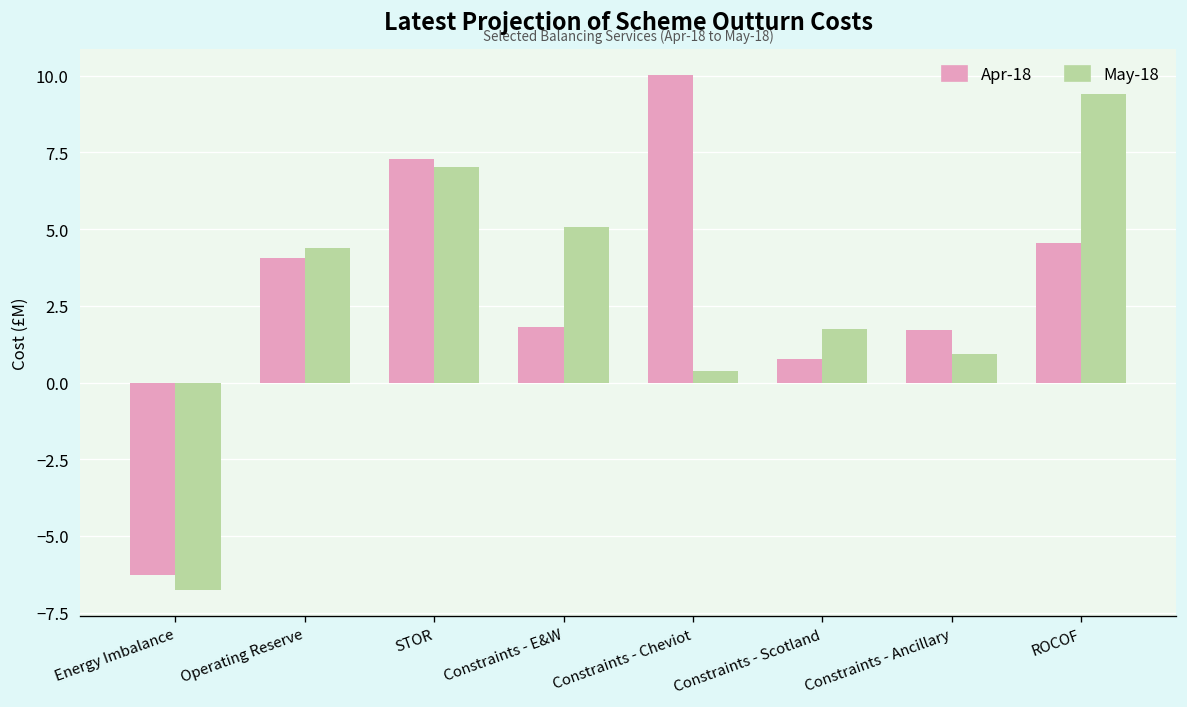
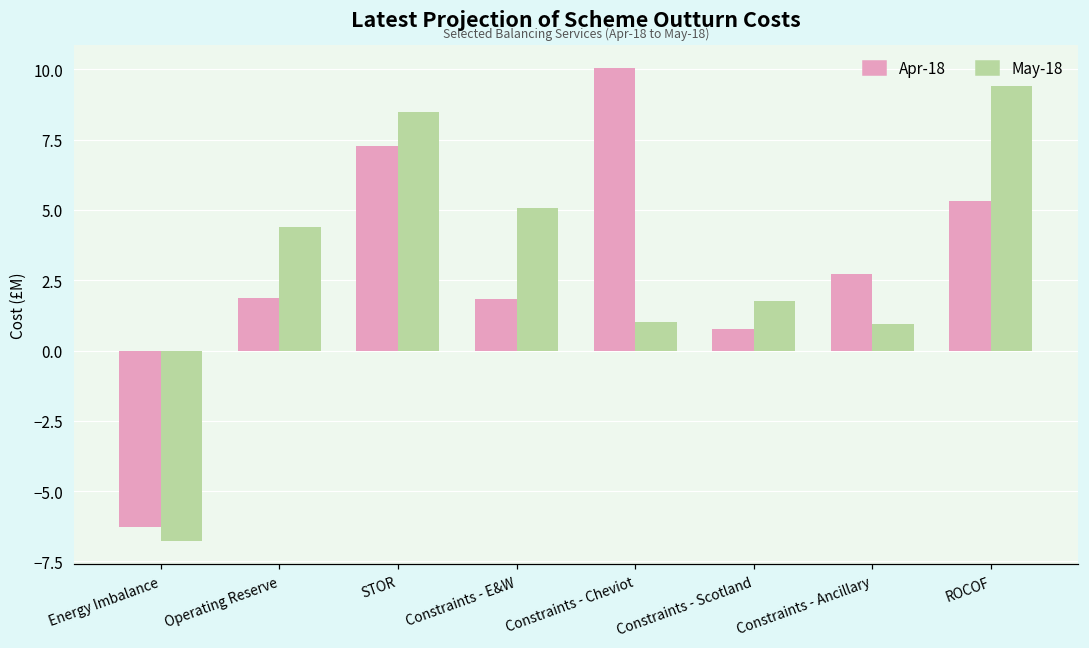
  {
    "Apr-18": {
      "Energy Imbalance": -6.3,
-     "Operating Reserve": 4.1,
+     "Operating Reserve": 1.9,
      "STOR": 7.3,
      "Constraints - E&W": 1.8,
      "Constraints - Cheviot": 10.0,
      "Constraints - Scotland": 0.8,
-     "Constraints - Ancillary": 1.7,
-     "ROCOF": 4.5
+     "Constraints - Ancillary": 2.7,
+     "ROCOF": 5.3
    },
    "May-18": {
      "Energy Imbalance": -6.8,
      "Operating Reserve": 4.4,
-     "STOR": 7.0,
+     "STOR": 8.5,
      "Constraints - E&W": 5.1,
-     "Constraints - Cheviot": 0.4,
+     "Constraints - Cheviot": 1.0,
      "Constraints - Scotland": 1.8,
      "Constraints - Ancillary": 0.9,
      "ROCOF": 9.4
    }
  }
